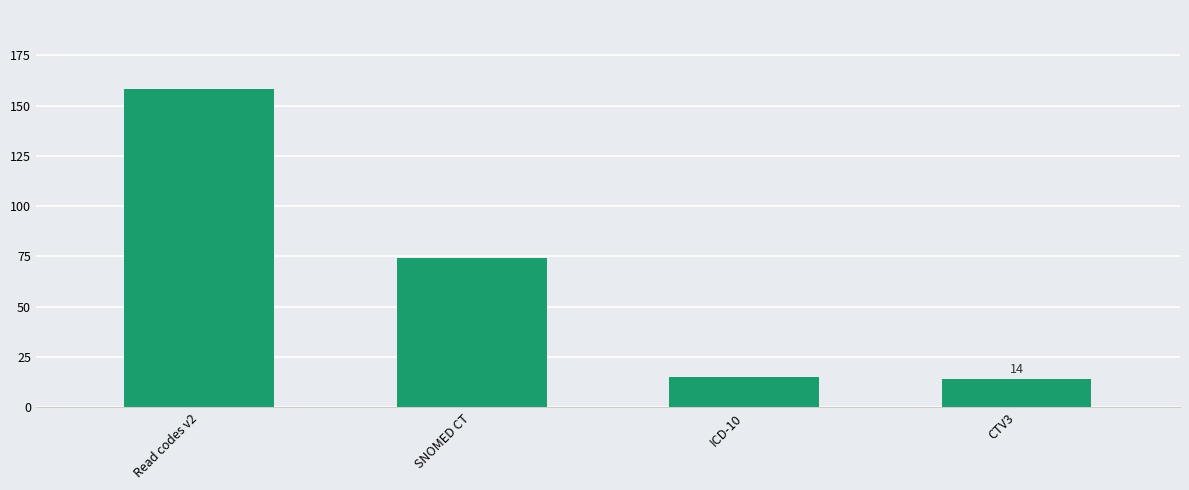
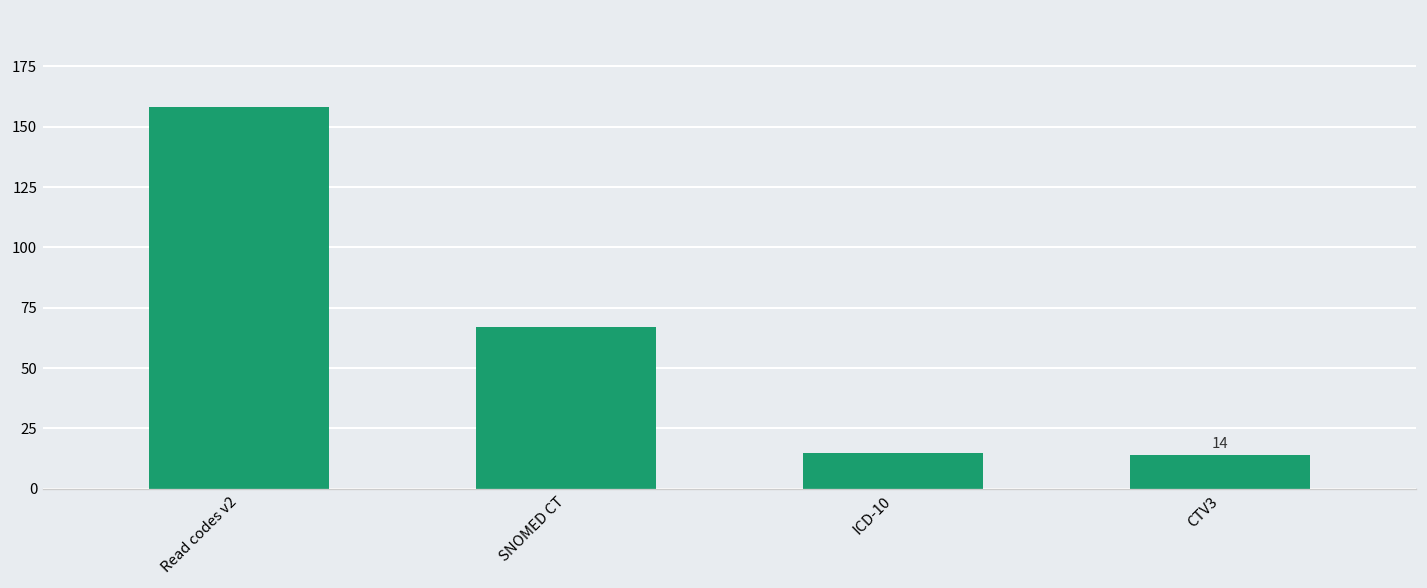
  {
    "Read codes v2": 158,
-   "SNOMED CT": 74,
+   "SNOMED CT": 67,
    "ICD-10": 15
  }
